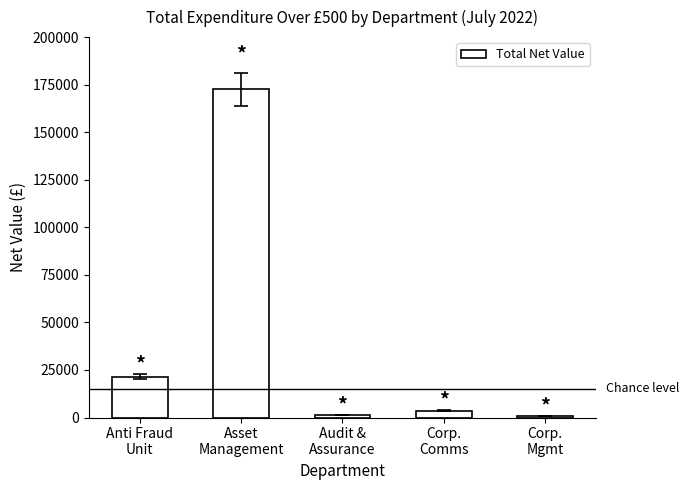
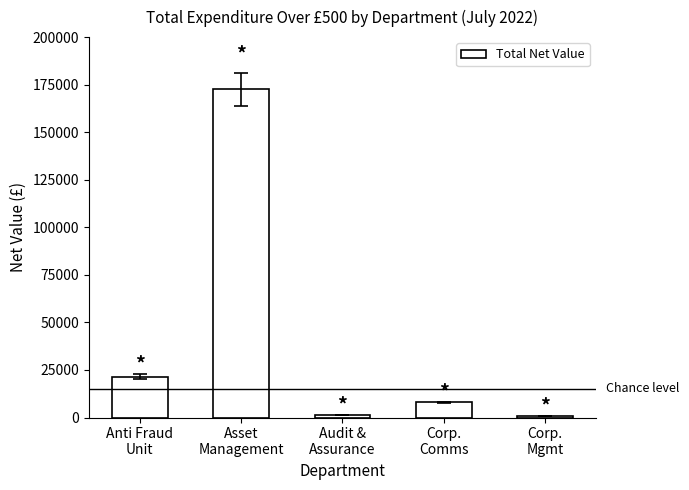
  {
    "Total Net Value": {
      "Anti Fraud Unit": 22000,
      "Asset Management": 172000,
-     "Corp. Comms": 4000
+     "Corp. Comms": 8000
    }
  }
